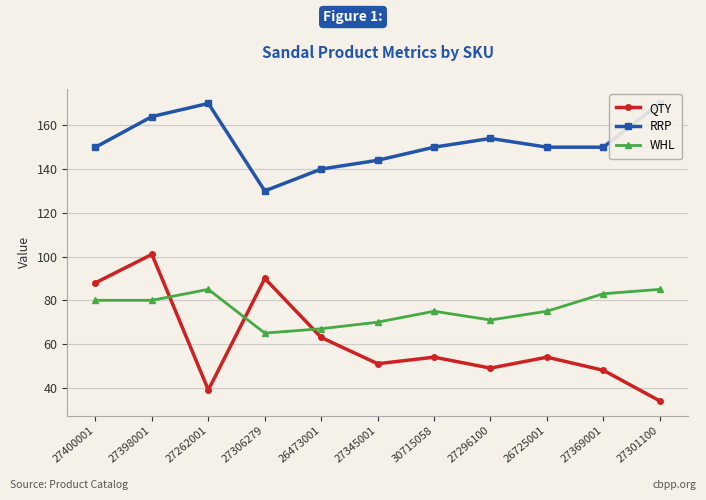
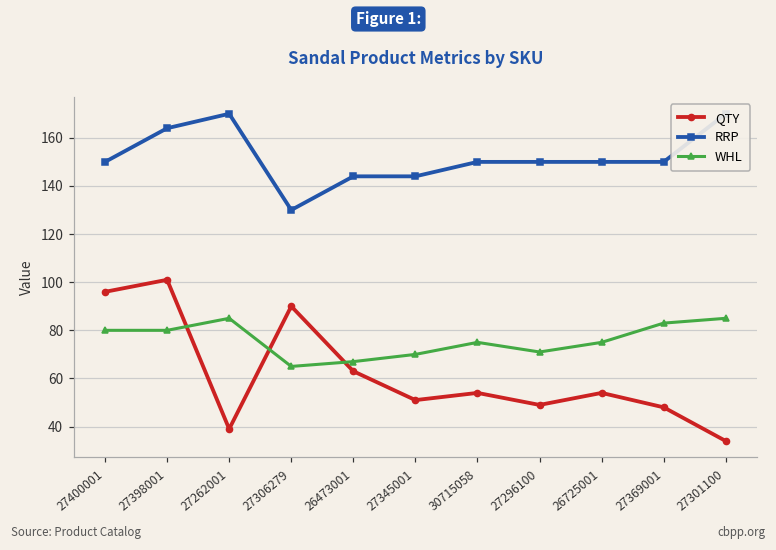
  {
    "QTY": {
-     "27400001": 88,
+     "27400001": 96,
      "27398001": 101,
      "27262001": 39,
      "27306279": 90,
      "26473001": 63,
      "27345001": 51,
      "30715058": 54,
      "27296100": 49,
      "26725001": 54,
      "27369001": 48,
      "27301100": 34
    },
    "RRP": {
      "27400001": 150,
      "27398001": 164,
      "27262001": 170,
      "27306279": 130,
-     "26473001": 140,
+     "26473001": 144,
      "27345001": 144,
      "30715058": 150,
-     "27296100": 154,
+     "27296100": 150,
      "26725001": 150,
      "27369001": 150
    },
    "WHL": {
      "27400001": 80,
      "27398001": 80,
      "27262001": 85,
      "27306279": 65,
      "26473001": 67,
      "27345001": 70,
      "30715058": 75,
      "27296100": 71,
      "26725001": 75,
      "27369001": 83,
      "27301100": 85
    }
  }
